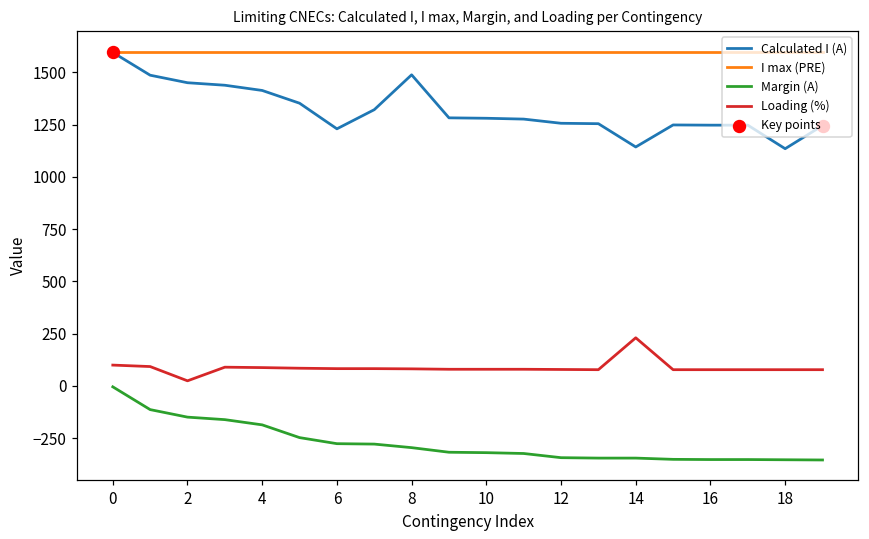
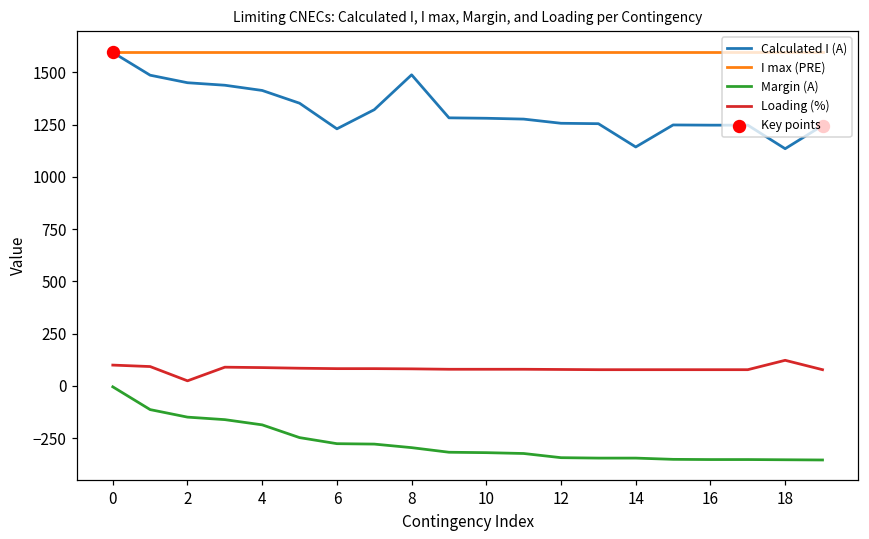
  {
    "Calculated I (A)": {
      "2": 1450,
      "4": 1410,
      "6": 1230,
      "8": 1490,
      "10": 1280,
      "12": 1260,
      "14": 1140,
      "16": 1250,
      "18": 1140
    },
    "I max (PRE)": {
      "2": 1600,
      "4": 1600,
      "6": 1600,
      "8": 1600,
      "10": 1600,
      "12": 1600,
      "14": 1600,
      "16": 1600
    },
    "Margin (A)": {
      "0": 0,
      "2": -150,
      "4": -190,
      "6": -280,
      "8": -300,
      "10": -320,
      "12": -340,
      "14": -350,
      "16": -350,
      "18": -350
    },
    "Loading (%)": {
      "0": 100,
      "2": 20,
      "4": 90,
      "6": 80,
      "8": 80,
      "10": 80,
      "12": 80,
-     "14": 230,
+     "14": 80,
      "16": 80,
-     "18": 80
+     "18": 120
    }
  }
